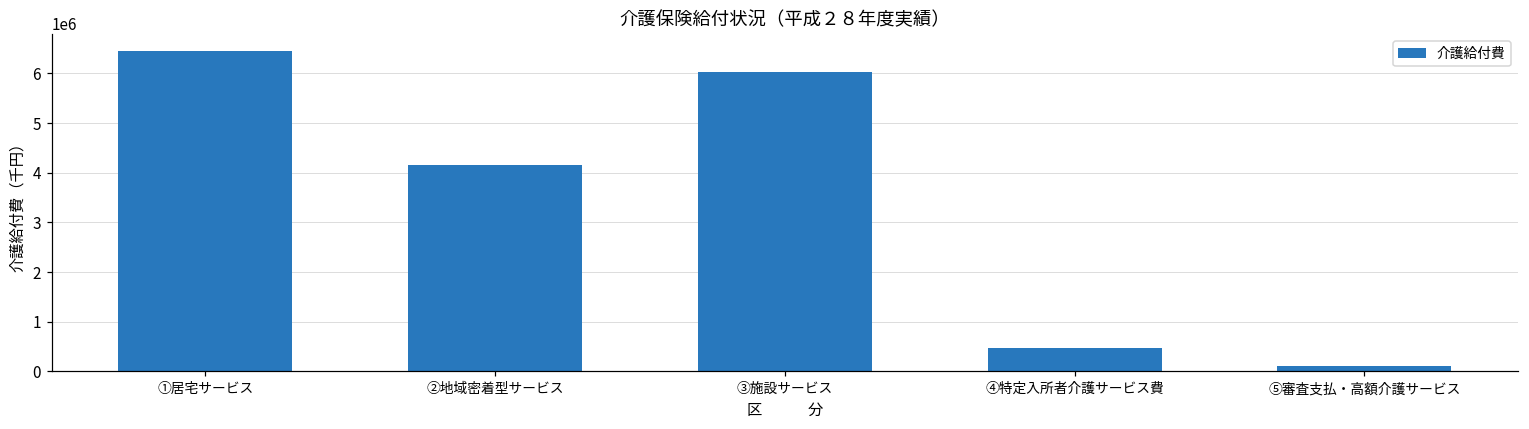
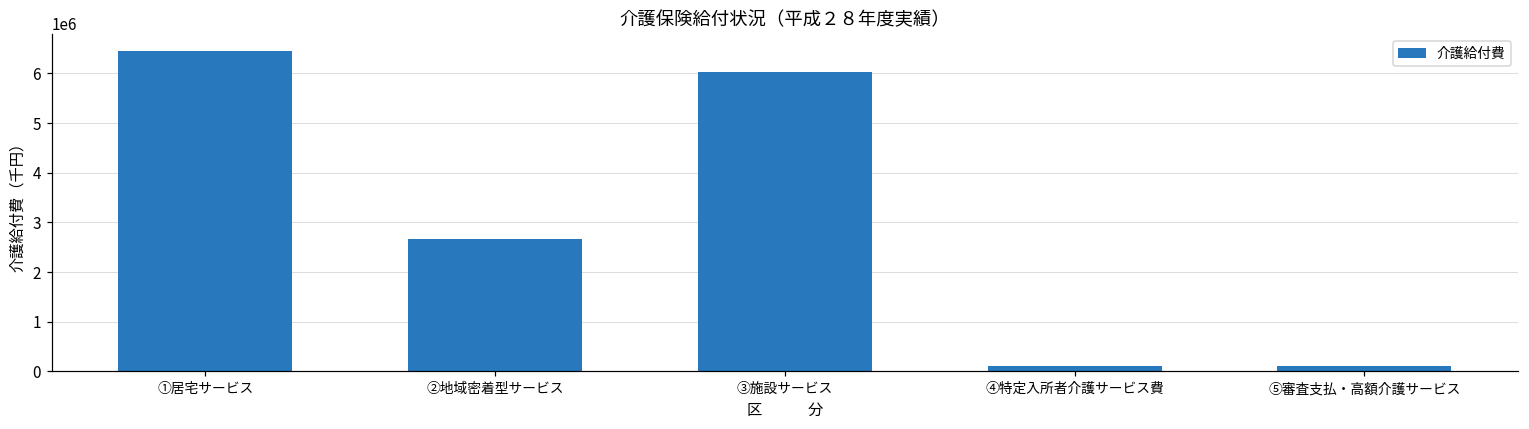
  {
    "①居宅サービス": 6500000,
-   "②地域密着型サービス": 4200000,
+   "②地域密着型サービス": 2700000,
    "③施設サービス": 6000000,
-   "④特定入所者介護サービス費": 500000,
+   "④特定入所者介護サービス費": 100000,
    "⑤審査支払・高額介護サービス": 100000
  }
